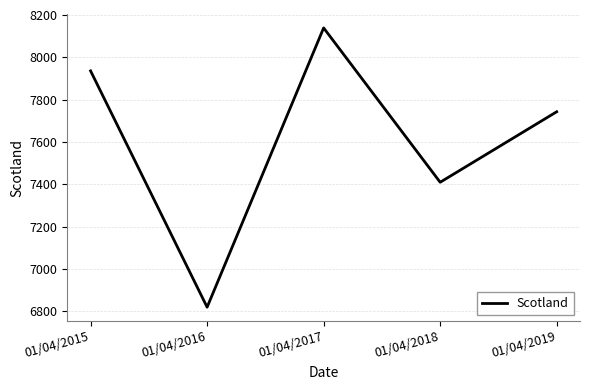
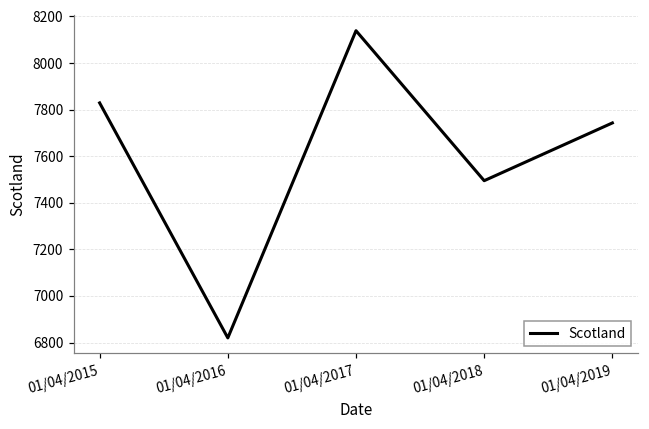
  {
-   "01/04/2015": 7940,
+   "01/04/2015": 7830,
    "01/04/2016": 6820,
    "01/04/2017": 8140,
-   "01/04/2018": 7410,
+   "01/04/2018": 7500,
    "01/04/2019": 7740
  }
